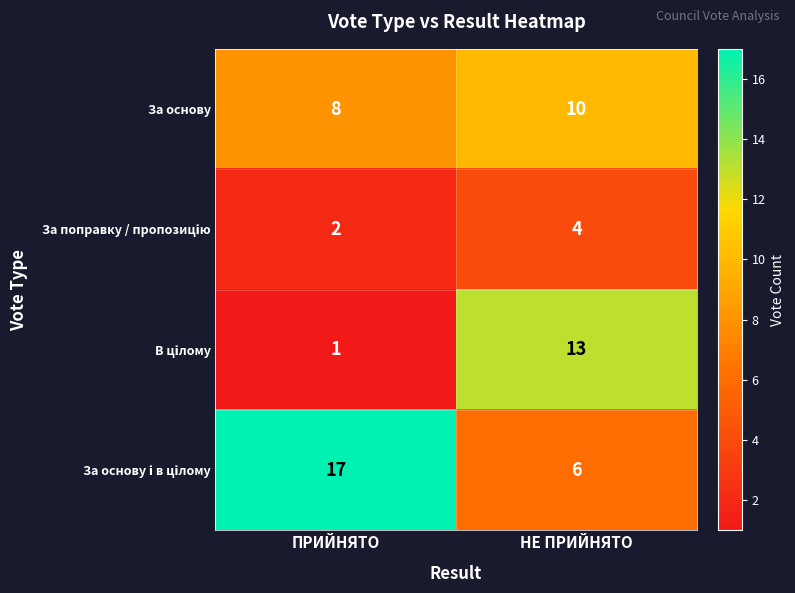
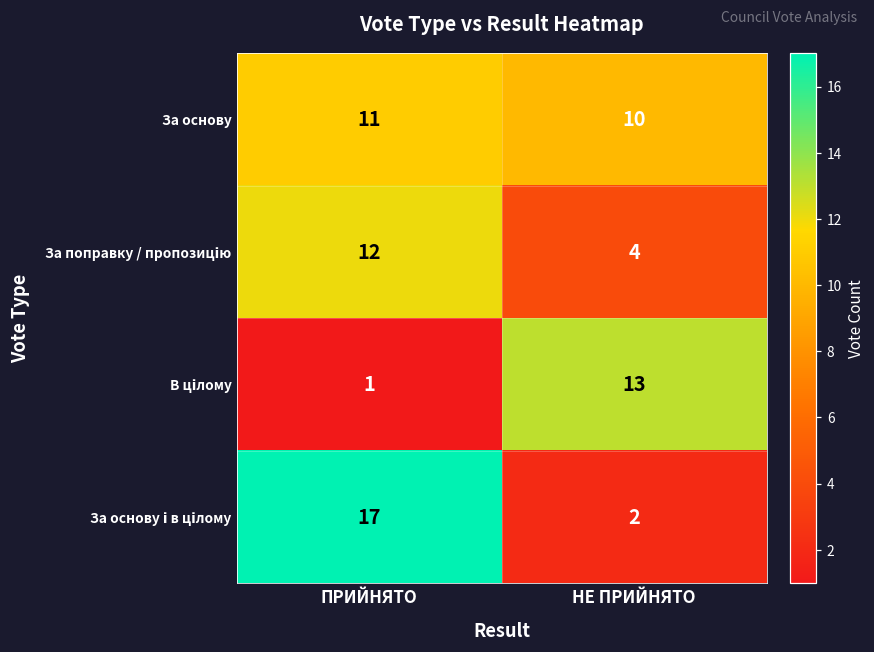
  {
    "За основу": {
-     "ПРИЙНЯТО": 8,
+     "ПРИЙНЯТО": 11,
      "НЕ ПРИЙНЯТО": 10
    },
    "За поправку / пропозицію": {
-     "ПРИЙНЯТО": 2,
+     "ПРИЙНЯТО": 12,
      "НЕ ПРИЙНЯТО": 4
    },
    "В цілому": {
      "ПРИЙНЯТО": 1,
      "НЕ ПРИЙНЯТО": 13
    },
    "За основу і в цілому": {
      "ПРИЙНЯТО": 17,
-     "НЕ ПРИЙНЯТО": 6
+     "НЕ ПРИЙНЯТО": 2
    }
  }
